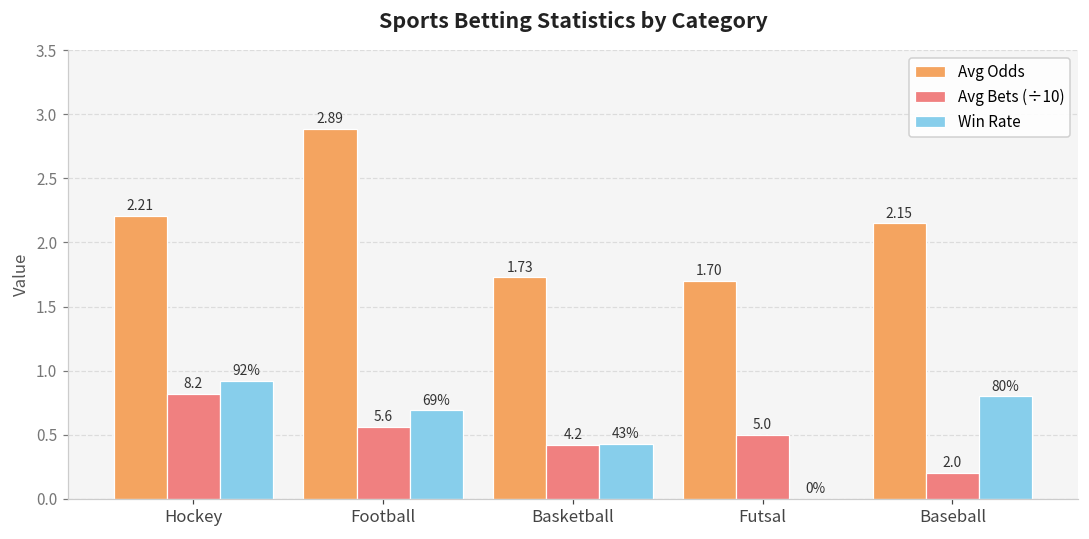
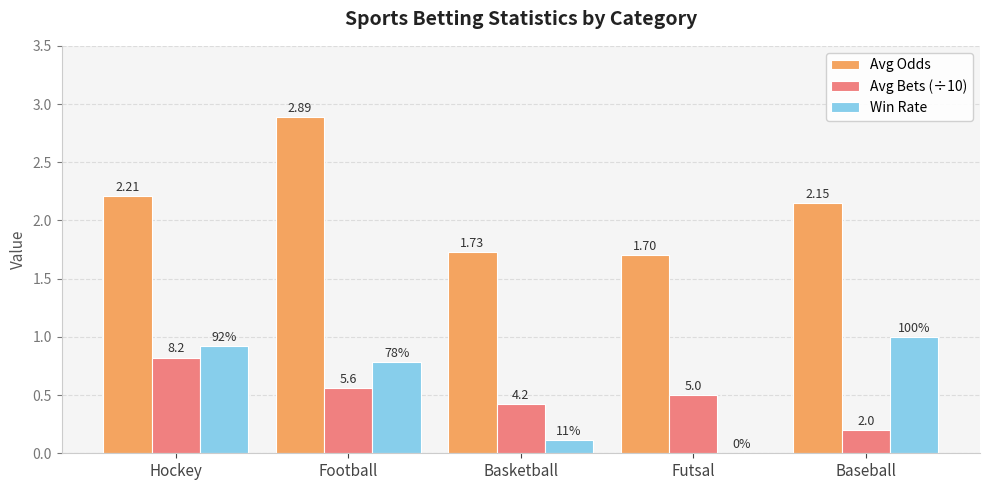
  {
    "Win Rate": {
      "Hockey": "92%",
-     "Football": "69%",
-     "Basketball": "43%",
+     "Football": "78%",
+     "Basketball": "11%",
      "Futsal": "0%",
-     "Baseball": "80%"
+     "Baseball": "100%"
    }
  }
